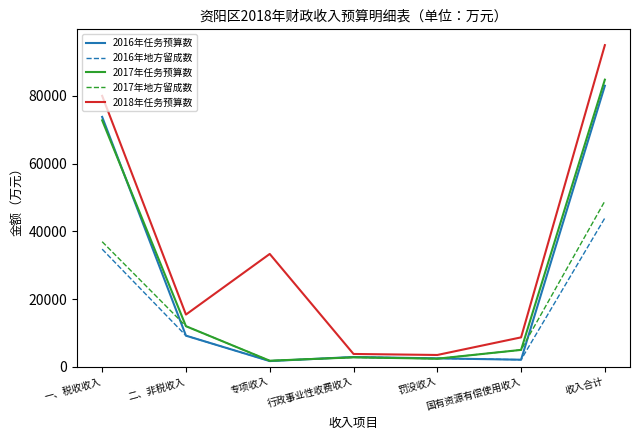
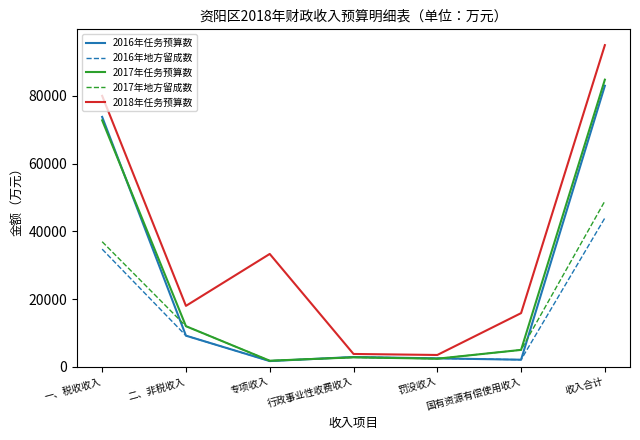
  {
    "2018年任务预算数": {
-     "二、非税收入": 15000,
+     "二、非税收入": 18000,
      "专项收入": 33000,
      "行政事业性收费收入": 4000,
      "罚没收入": 4000,
-     "国有资源有偿使用收入": 9000,
+     "国有资源有偿使用收入": 16000,
      "收入合计": 95000
    }
  }
